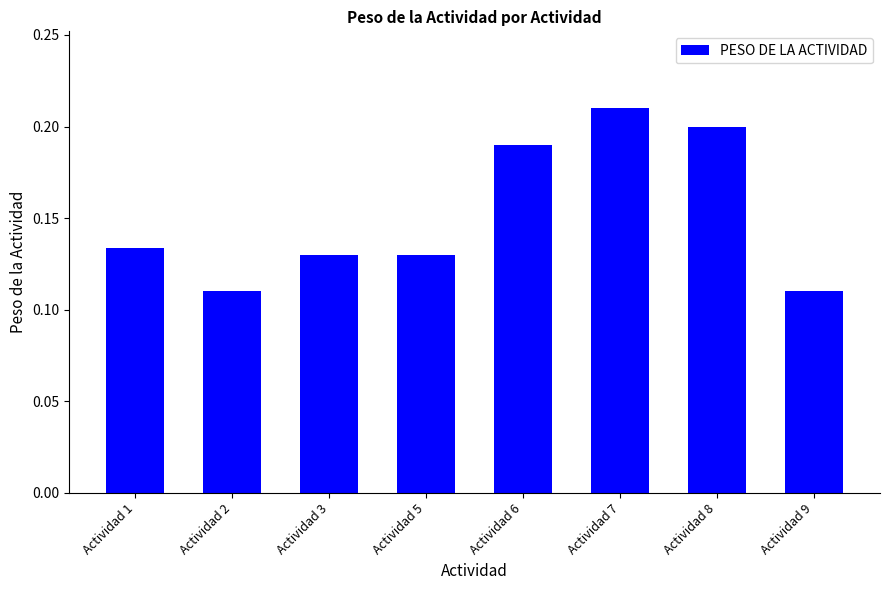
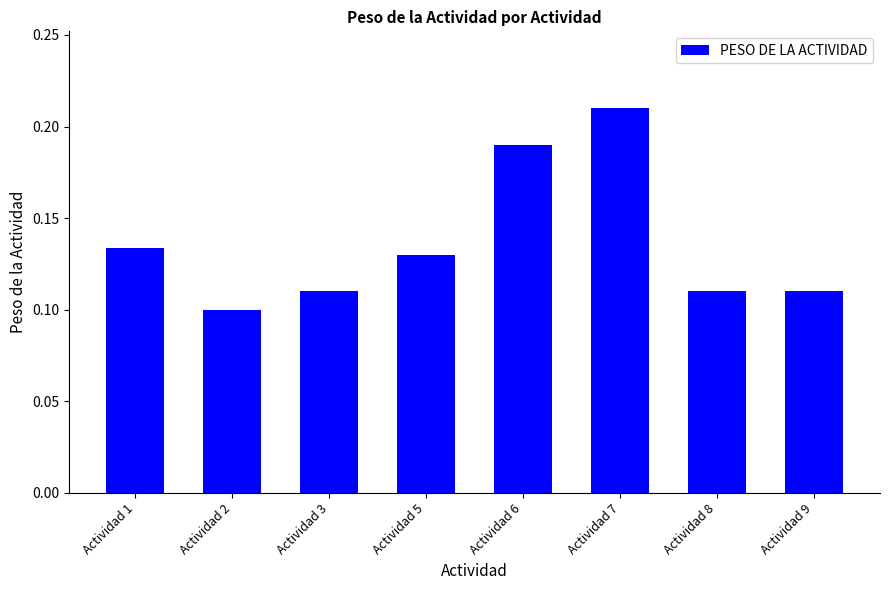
  {
    "Actividad 1": 0.134,
-   "Actividad 2": 0.11,
-   "Actividad 3": 0.13,
+   "Actividad 2": 0.10,
+   "Actividad 3": 0.11,
    "Actividad 5": 0.13,
    "Actividad 6": 0.19,
    "Actividad 7": 0.21,
-   "Actividad 8": 0.20,
+   "Actividad 8": 0.11,
    "Actividad 9": 0.11
  }
